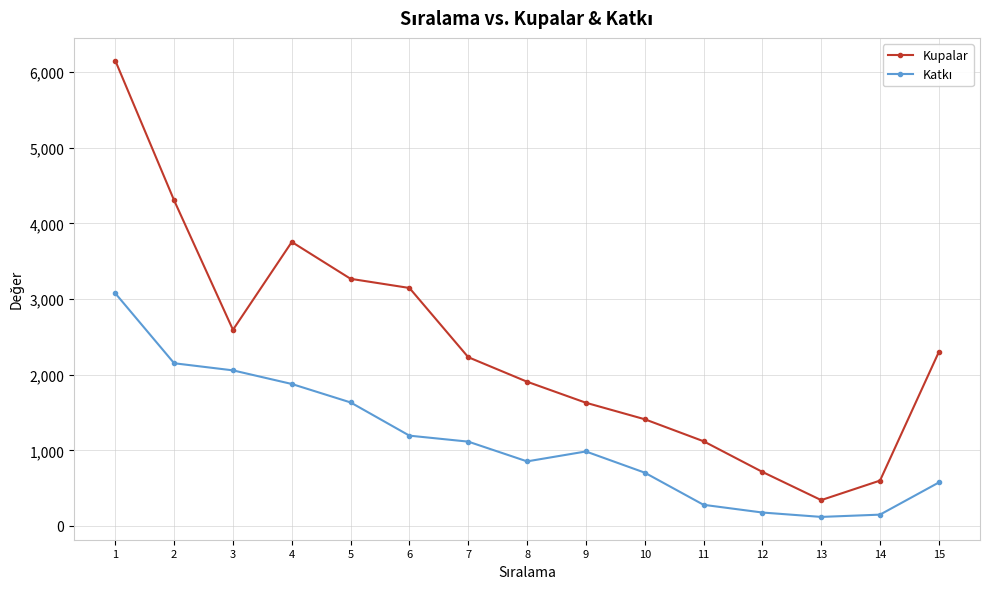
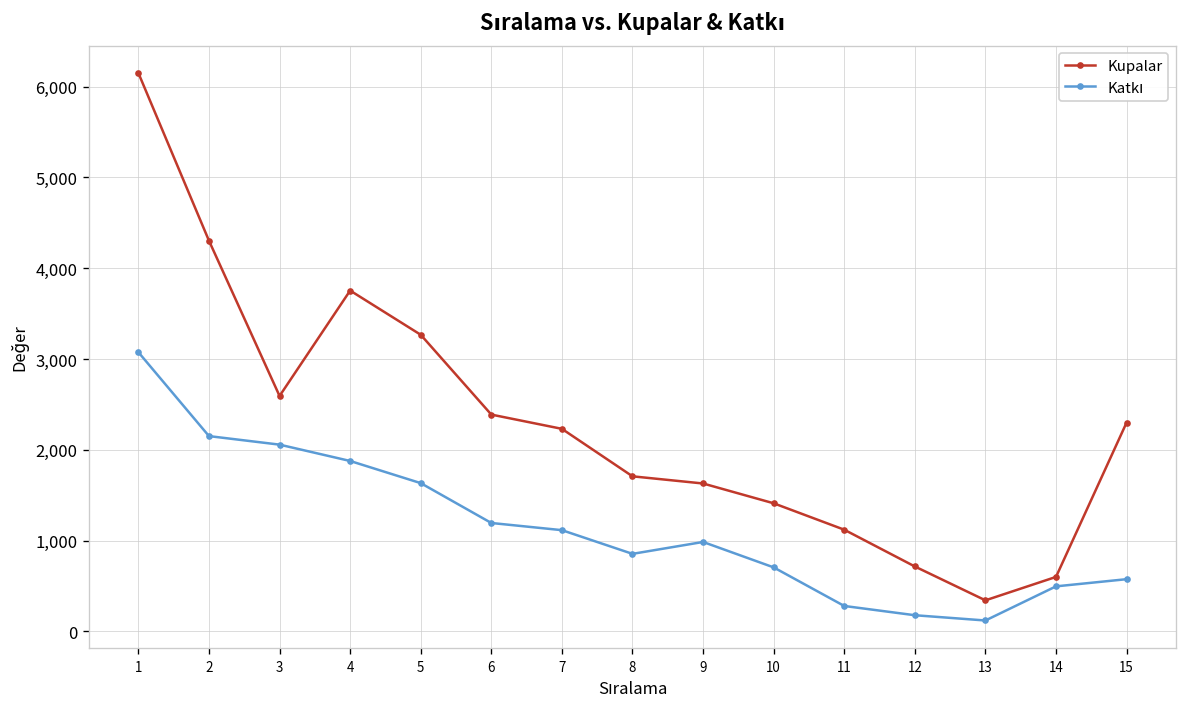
  {
    "Kupalar": {
      "1": "6,200",
      "2": "4,300",
      "3": "2,600",
      "4": "3,800",
      "5": "3,300",
-     "6": "3,100",
+     "6": "2,400",
      "7": "2,200",
-     "8": "1,900",
+     "8": "1,700",
      "9": "1,600",
      "10": "1,400",
      "11": "1,100",
      "12": "700",
      "13": "300",
      "14": "600",
      "15": "2,300"
    },
    "Katkı": {
      "1": "3,100",
      "2": "2,200",
      "3": "2,100",
      "4": "1,900",
      "5": "1,600",
      "6": "1,200",
      "7": "1,100",
      "8": "900",
      "9": "1,000",
      "10": "700",
      "11": "300",
      "12": "200",
      "13": "100",
-     "14": "200",
+     "14": "500",
      "15": "600"
    }
  }
